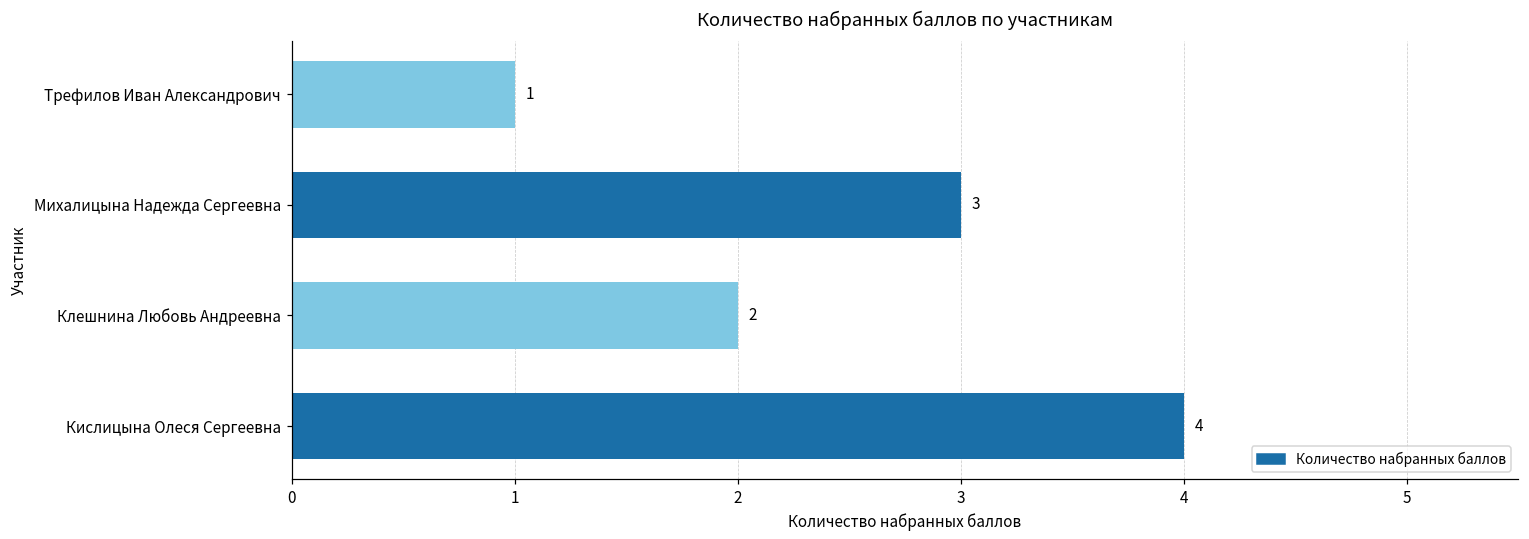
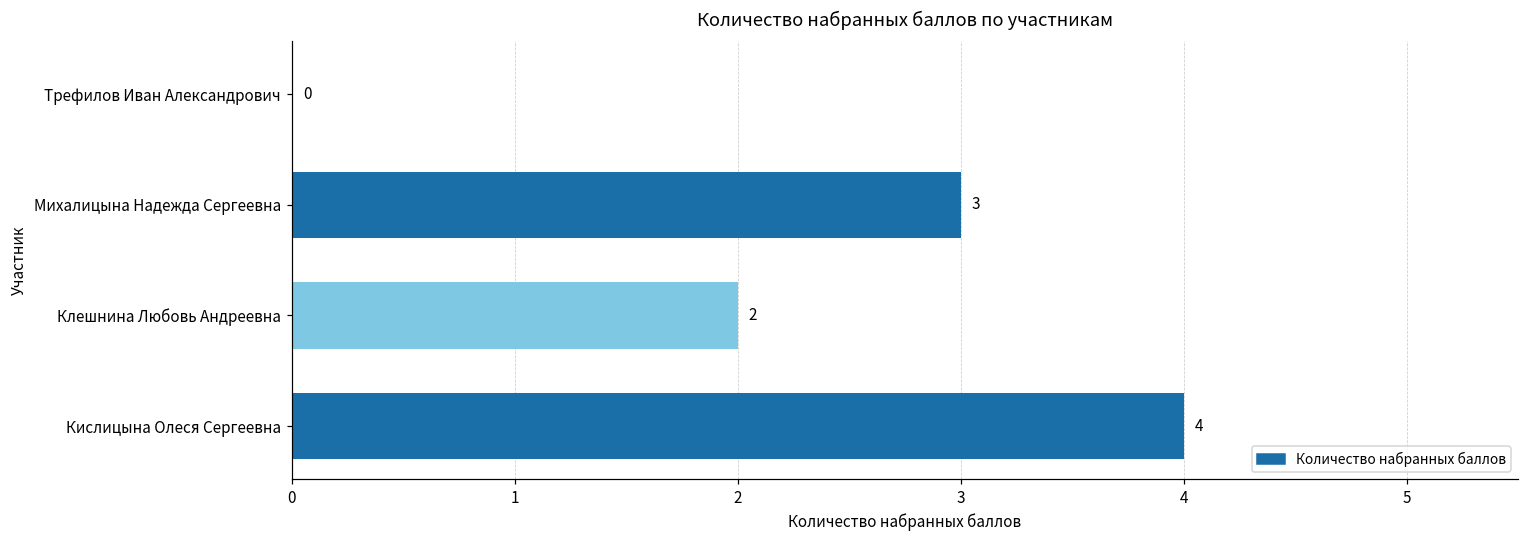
  {
-   "Трефилов Иван Александрович": 1,
+   "Трефилов Иван Александрович": 0,
    "Михалицына Надежда Сергеевна": 3,
    "Клешнина Любовь Андреевна": 2,
    "Кислицына Олеся Сергеевна": 4
  }
